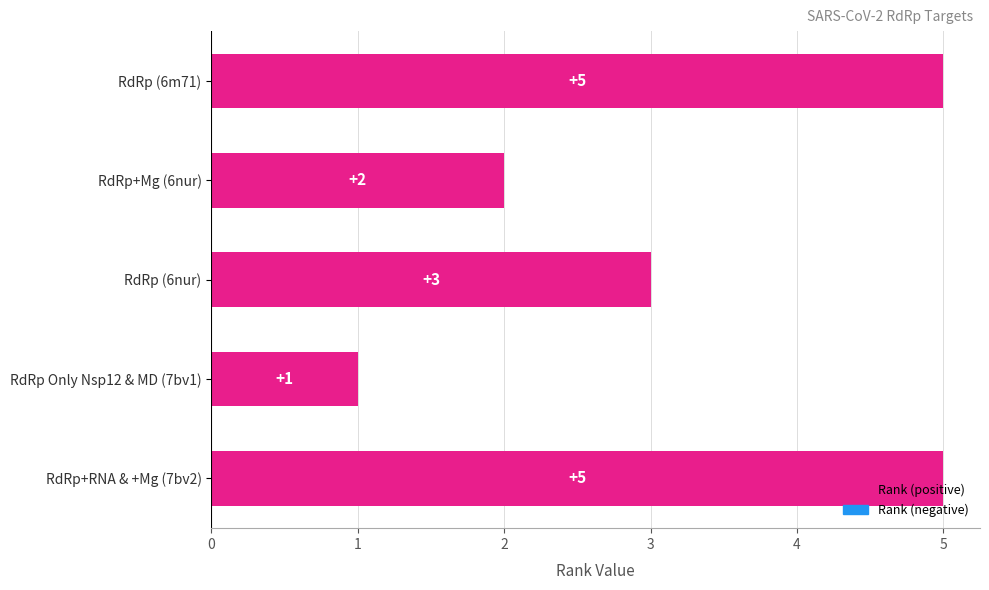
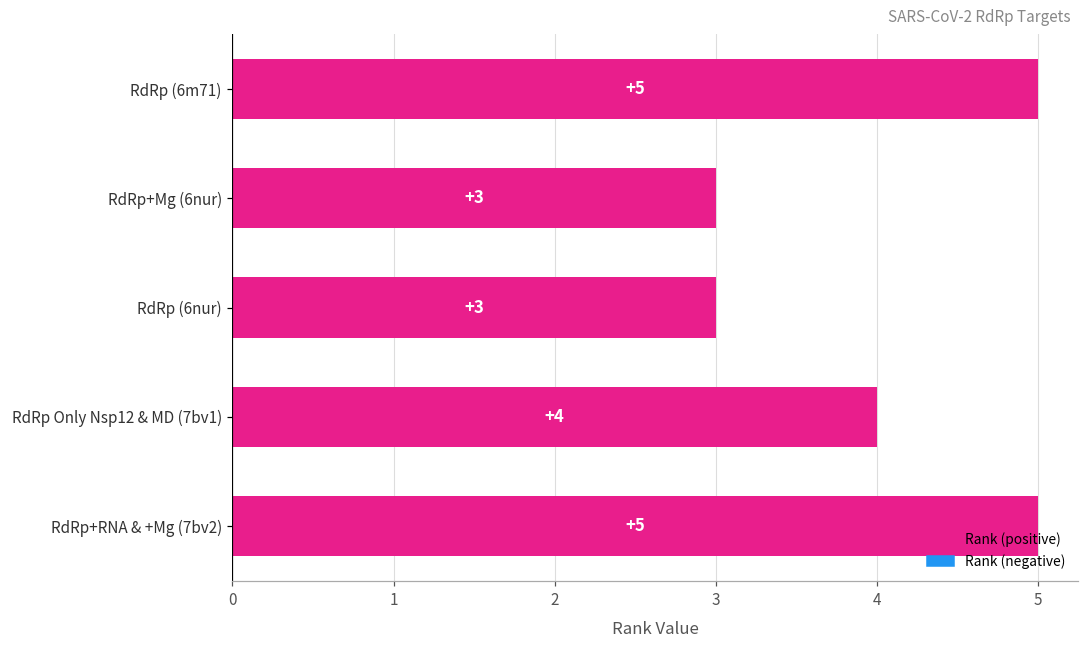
  {
    "RdRp (6m71)": "+5",
-   "RdRp+Mg (6nur)": "+2",
+   "RdRp+Mg (6nur)": "+3",
    "RdRp (6nur)": "+3",
-   "RdRp Only Nsp12 & MD (7bv1)": "+1",
+   "RdRp Only Nsp12 & MD (7bv1)": "+4",
    "RdRp+RNA & +Mg (7bv2)": "+5"
  }
